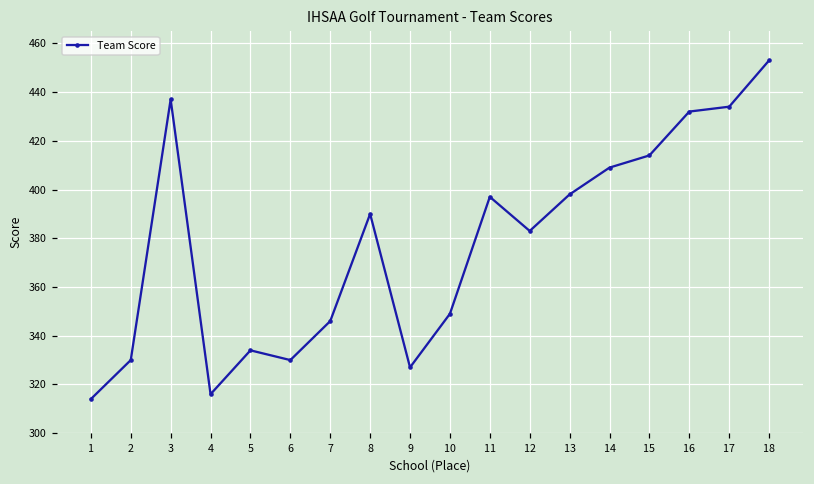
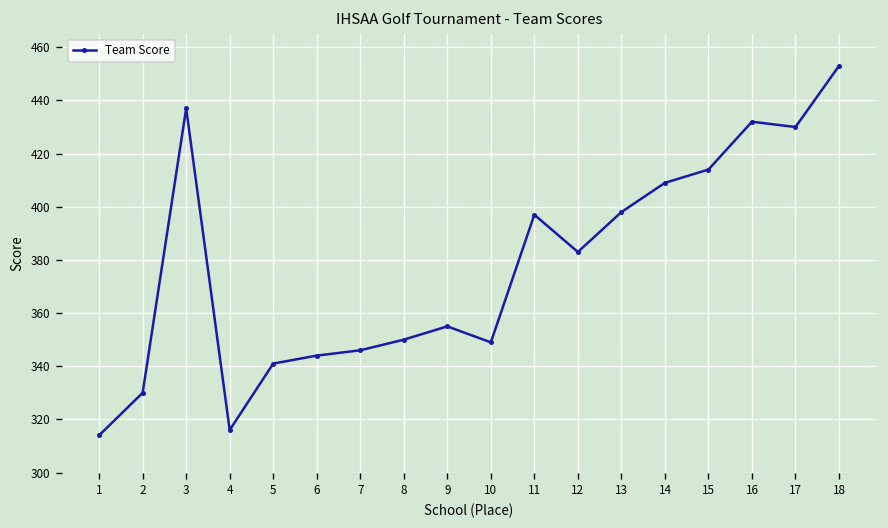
  {
    "1": 314,
    "2": 330,
    "3": 437,
    "4": 316,
-   "5": 334,
-   "6": 330,
+   "5": 341,
+   "6": 344,
    "7": 346,
-   "8": 390,
-   "9": 327,
+   "8": 350,
+   "9": 355,
    "10": 349,
    "11": 397,
    "12": 383,
    "13": 398,
    "14": 409,
    "15": 414,
    "16": 432,
-   "17": 434,
+   "17": 430,
    "18": 453
  }
